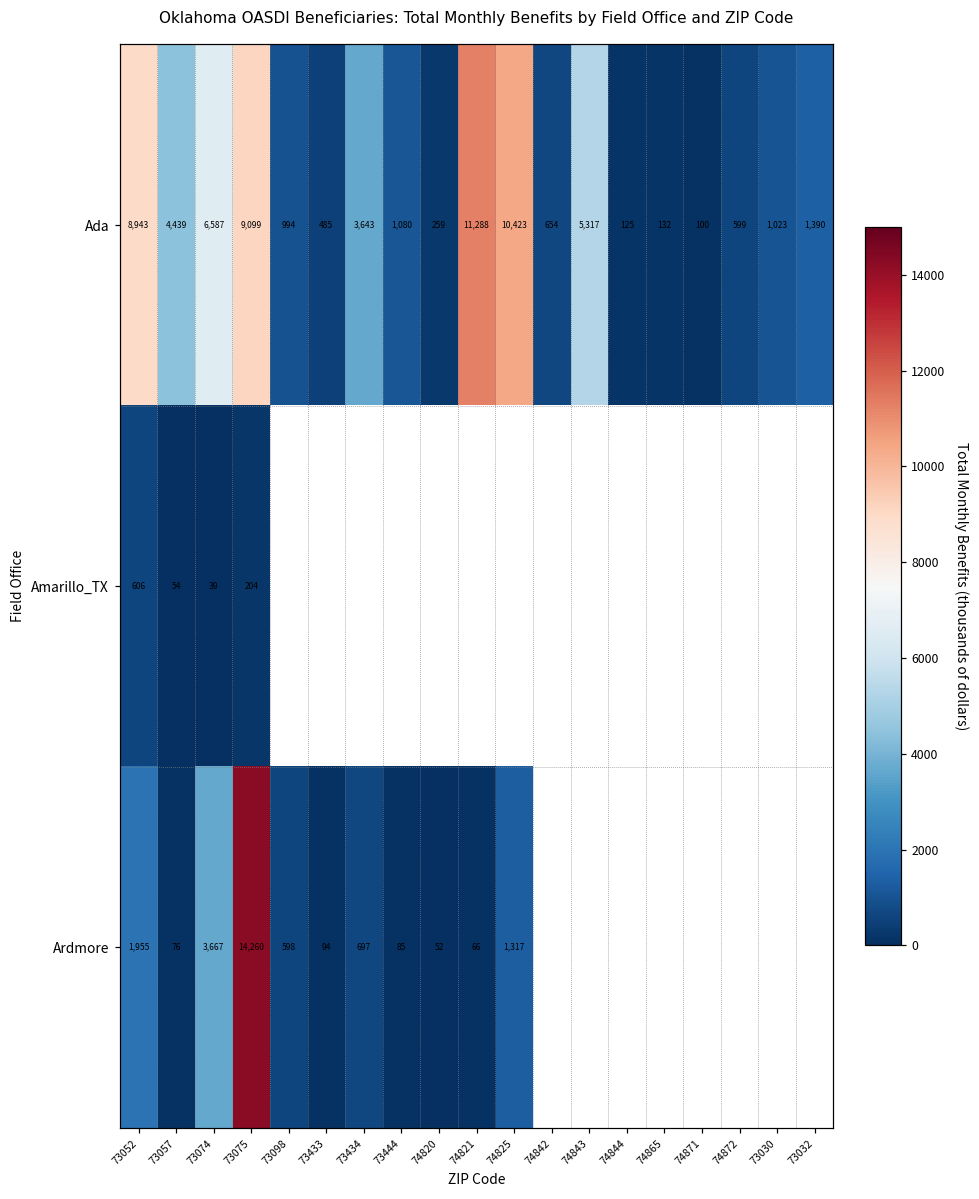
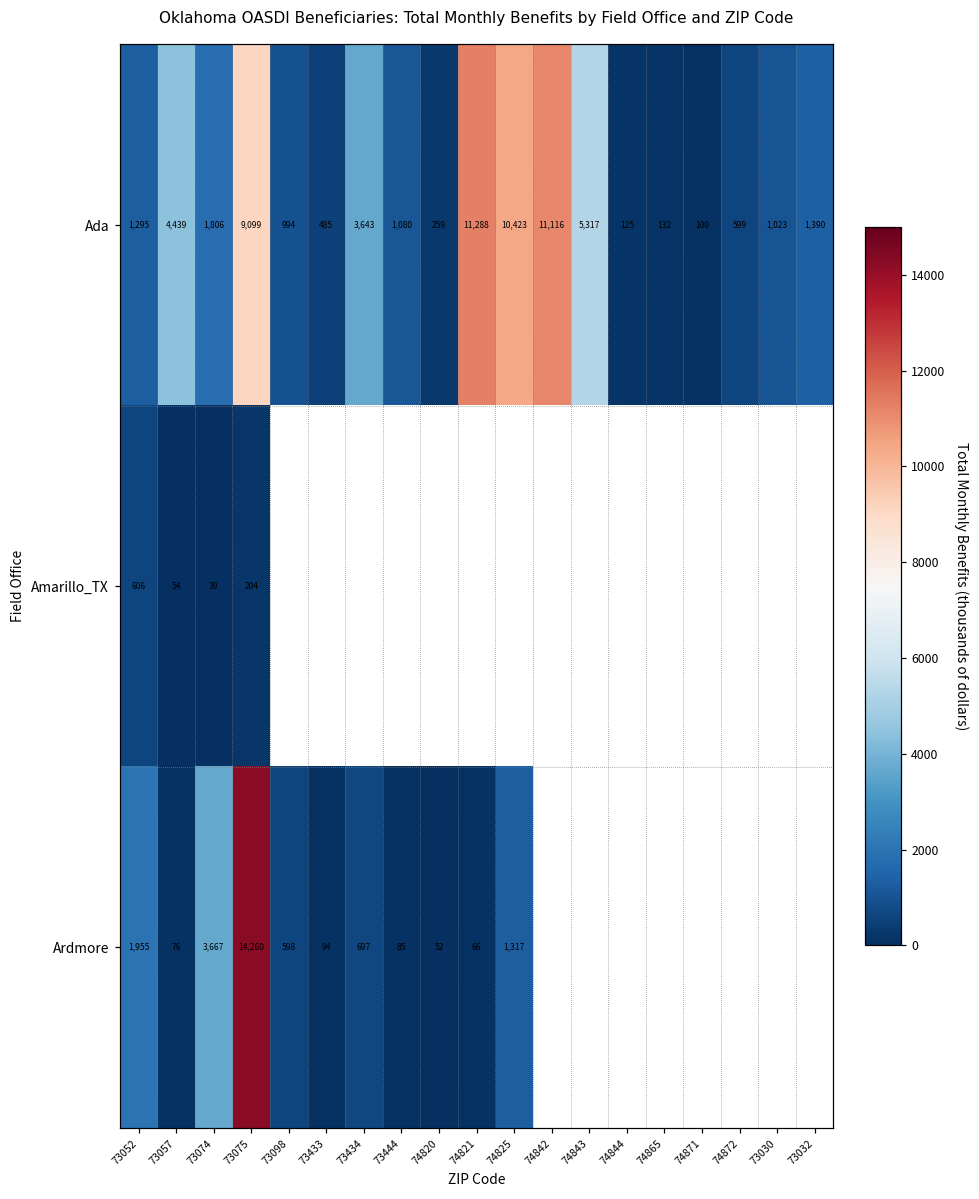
  {
    "Ada": {
-     "73052": "8,943",
+     "73052": "1,295",
      "73057": "4,439",
-     "73074": "6,587",
+     "73074": "1,806",
      "73075": "9,099",
      "73098": "994",
      "73433": "485",
      "73434": "3,643",
      "73444": "1,080",
      "74820": "259",
      "74821": "11,288",
      "74825": "10,423",
-     "74842": "654",
+     "74842": "11,116",
      "74843": "5,317",
      "74844": "125",
      "74865": "132",
      "74871": "100",
      "74872": "599",
      "73030": "1,023",
      "73032": "1,390"
    },
    "Amarillo_TX": {
      "73052": "606",
      "73057": "54",
      "73074": "39",
      "73075": "204"
    },
    "Ardmore": {
      "73052": "1,955",
      "73057": "76",
      "73074": "3,667",
      "73075": "14,260",
      "73098": "598",
      "73433": "94",
      "73434": "697",
      "73444": "85",
      "74820": "52",
      "74821": "66",
      "74825": "1,317"
    }
  }
